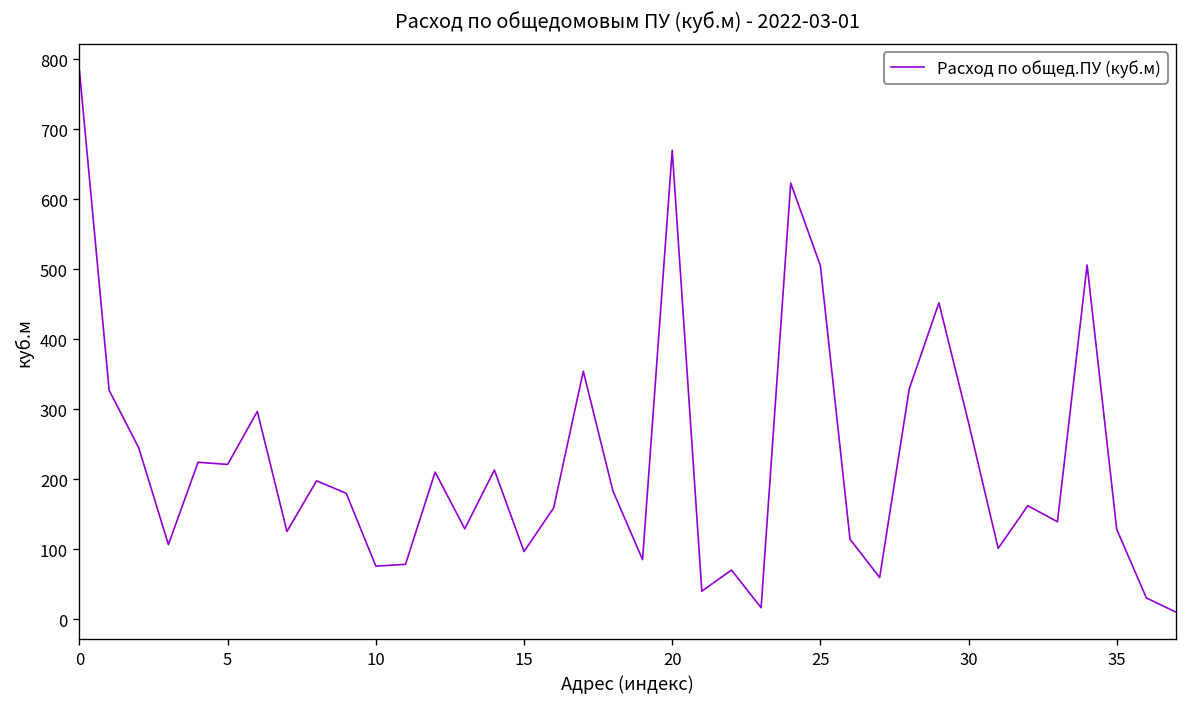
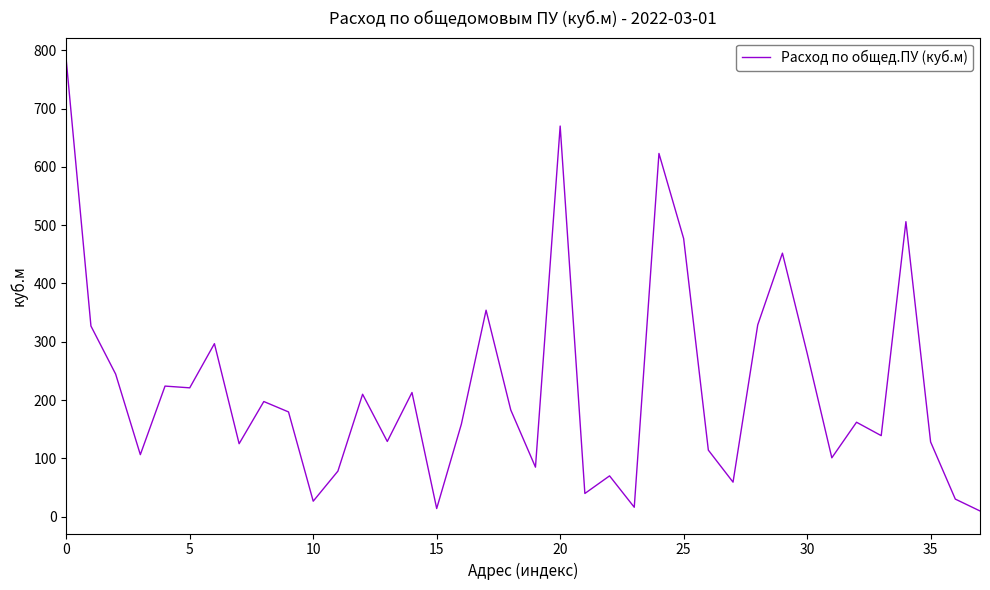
  {
    "0": 780,
    "5": 220,
-   "10": 80,
-   "15": 100,
+   "10": 30,
+   "15": 10,
    "20": 670,
-   "25": 510,
+   "25": 480,
    "30": 280,
    "35": 130
  }
